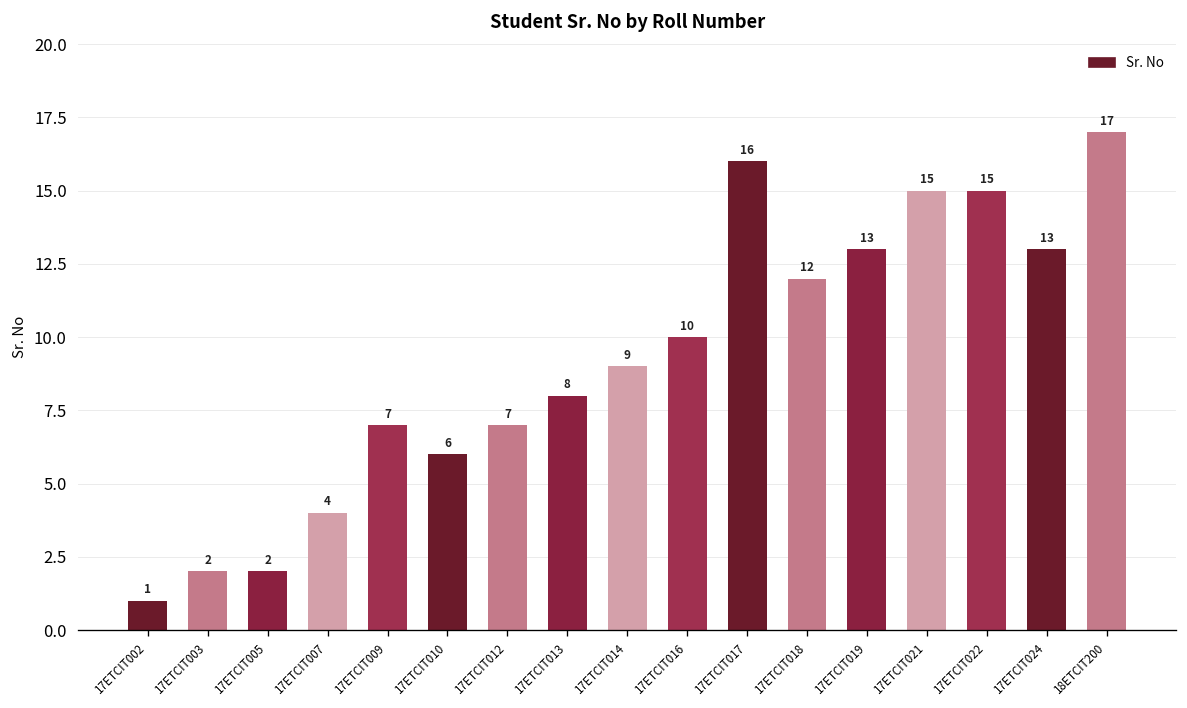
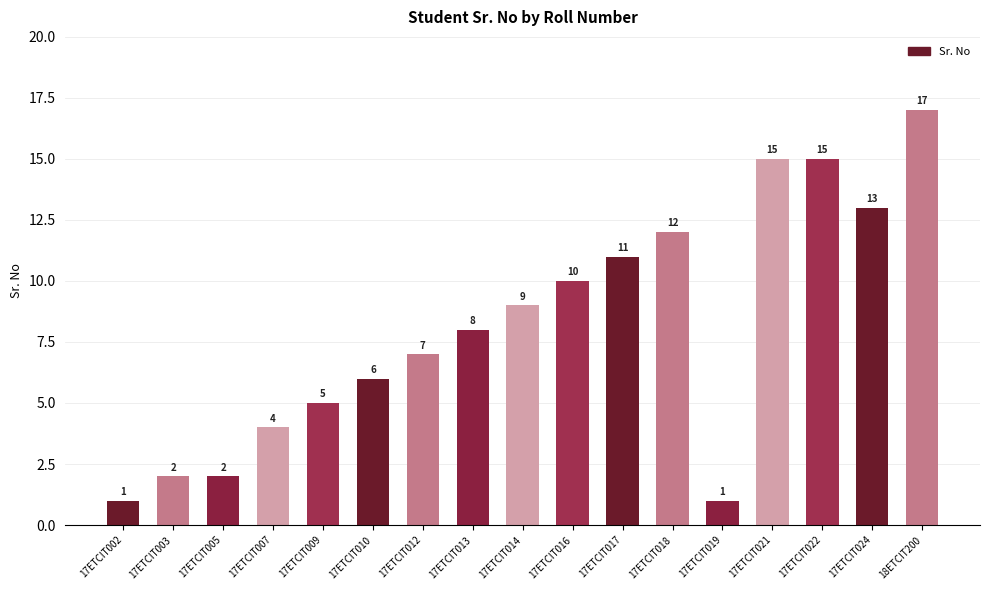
  {
    "17ETCIT002": 1,
    "17ETCIT003": 2,
    "17ETCIT005": 2,
    "17ETCIT007": 4,
-   "17ETCIT009": 7,
+   "17ETCIT009": 5,
    "17ETCIT010": 6,
    "17ETCIT012": 7,
    "17ETCIT013": 8,
    "17ETCIT014": 9,
    "17ETCIT016": 10,
-   "17ETCIT017": 16,
+   "17ETCIT017": 11,
    "17ETCIT018": 12,
-   "17ETCIT019": 13,
+   "17ETCIT019": 1,
    "17ETCIT021": 15,
    "17ETCIT022": 15,
    "17ETCIT024": 13,
    "18ETCIT200": 17
  }
